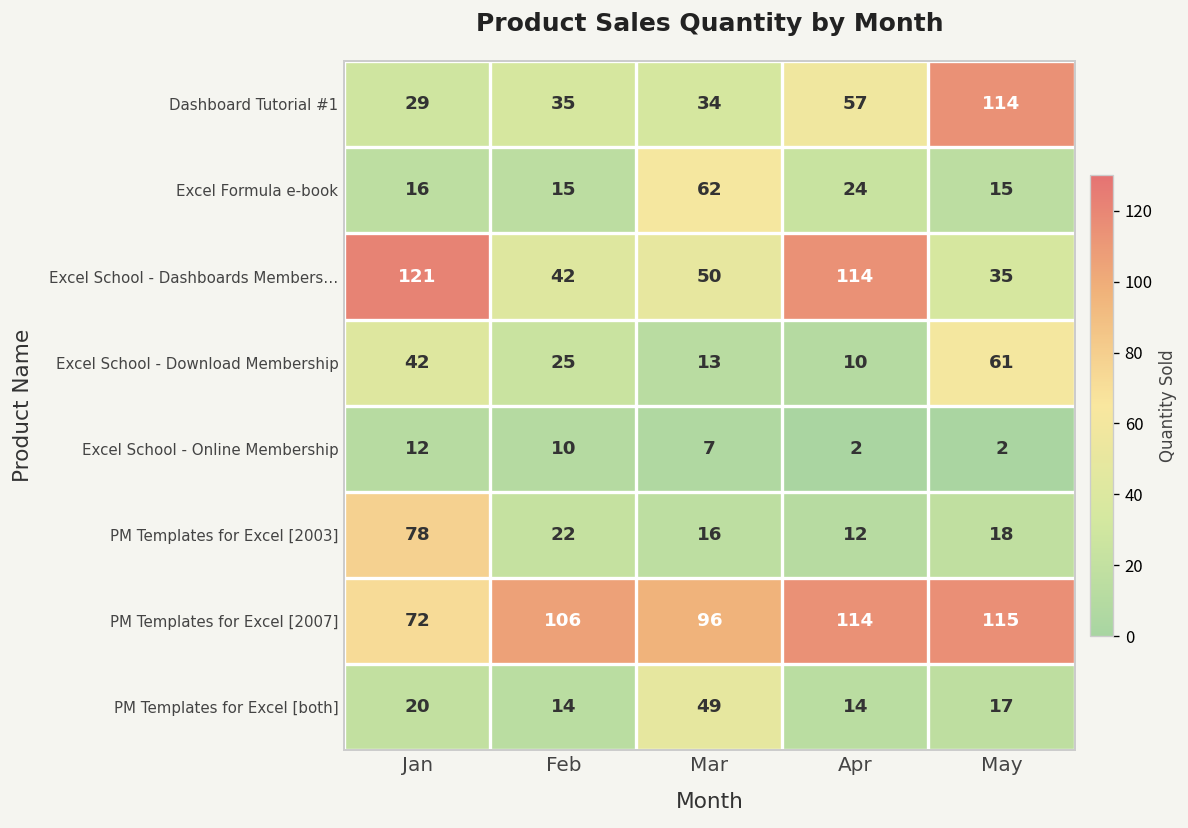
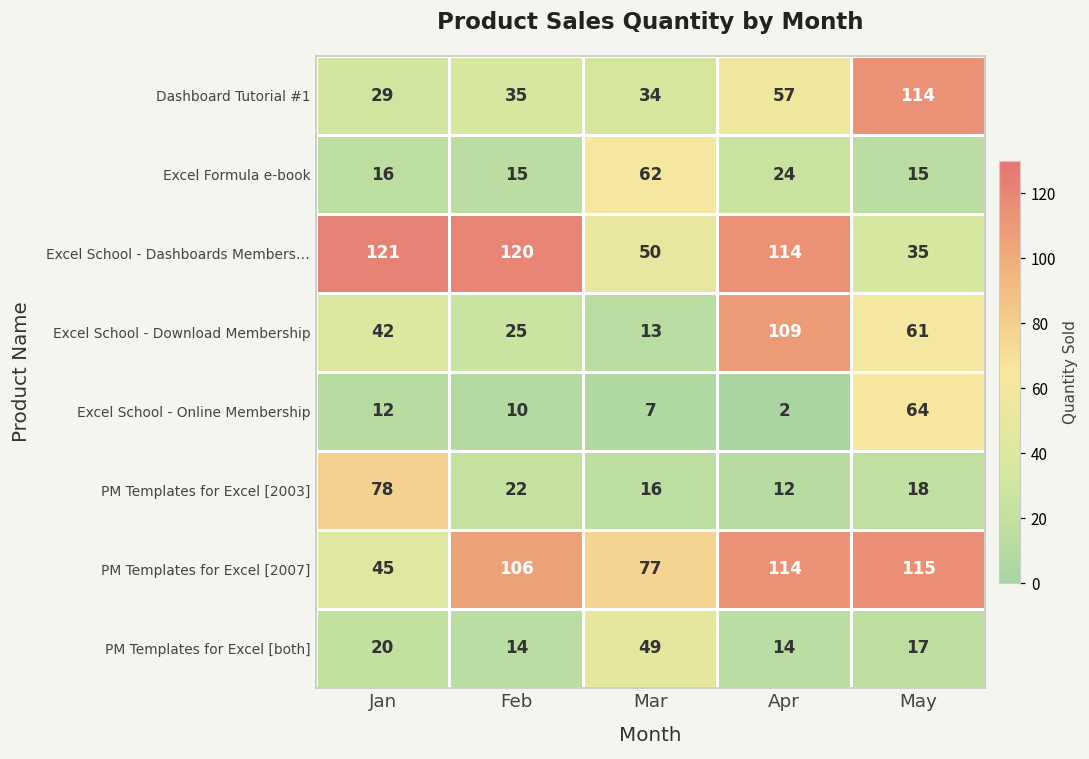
  {
    "Dashboard Tutorial #1": {
      "Jan": 29,
      "Feb": 35,
      "Mar": 34,
      "Apr": 57,
      "May": 114
    },
    "Excel Formula e-book": {
      "Jan": 16,
      "Feb": 15,
      "Mar": 62,
      "Apr": 24,
      "May": 15
    },
    "Excel School - Dashboards Members…": {
      "Jan": 121,
-     "Feb": 42,
+     "Feb": 120,
      "Mar": 50,
      "Apr": 114,
      "May": 35
    },
    "Excel School - Download Membership": {
      "Jan": 42,
      "Feb": 25,
      "Mar": 13,
-     "Apr": 10,
+     "Apr": 109,
      "May": 61
    },
    "Excel School - Online Membership": {
      "Jan": 12,
      "Feb": 10,
      "Mar": 7,
      "Apr": 2,
-     "May": 2
+     "May": 64
    },
    "PM Templates for Excel [2003]": {
      "Jan": 78,
      "Feb": 22,
      "Mar": 16,
      "Apr": 12,
      "May": 18
    },
    "PM Templates for Excel [2007]": {
-     "Jan": 72,
+     "Jan": 45,
      "Feb": 106,
-     "Mar": 96,
+     "Mar": 77,
      "Apr": 114,
      "May": 115
    },
    "PM Templates for Excel [both]": {
      "Jan": 20,
      "Feb": 14,
      "Mar": 49,
      "Apr": 14,
      "May": 17
    }
  }
